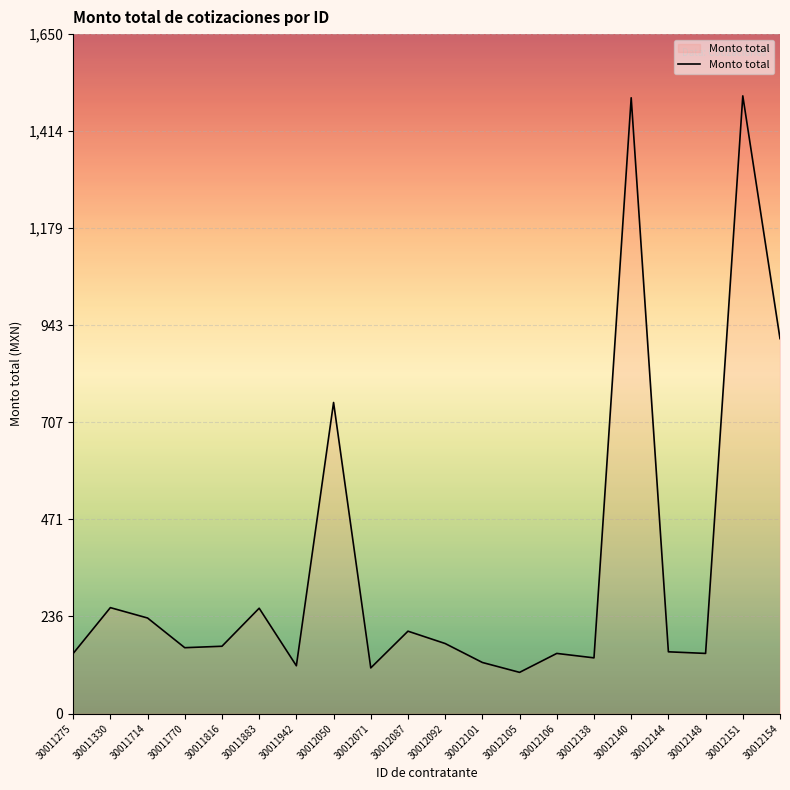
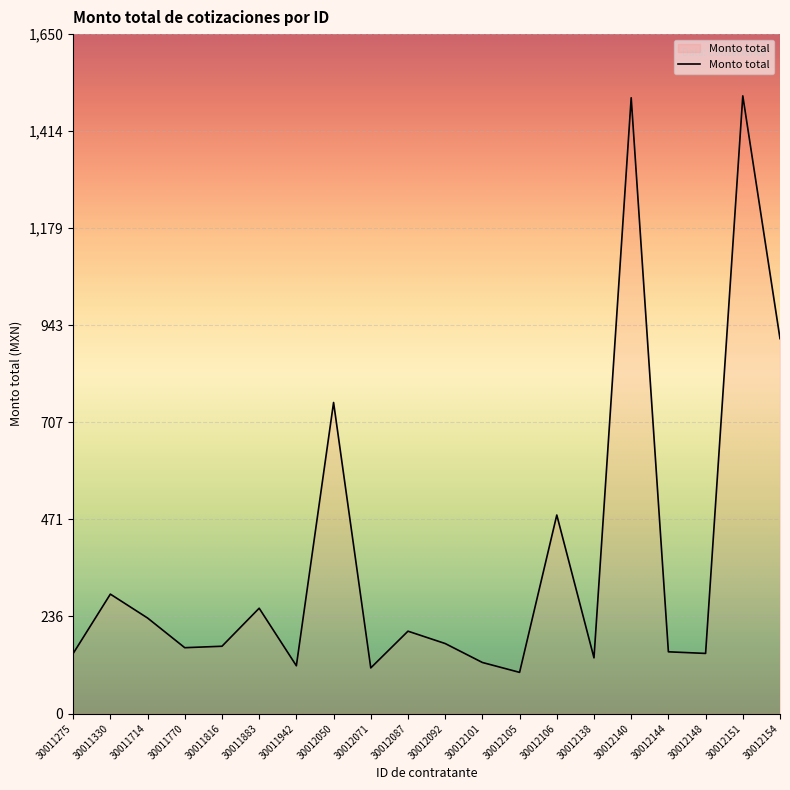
  {
    "30011275": "150",
-   "30011330": "260",
+   "30011330": "290",
    "30011714": "230",
    "30011770": "160",
    "30011816": "160",
    "30011883": "260",
    "30011942": "120",
    "30012050": "760",
    "30012071": "110",
    "30012087": "200",
    "30012092": "170",
    "30012101": "120",
    "30012105": "100",
-   "30012106": "150",
+   "30012106": "480",
    "30012138": "140",
    "30012140": "1,500",
    "30012144": "150",
    "30012148": "150",
    "30012151": "1,500",
    "30012154": "910"
  }
